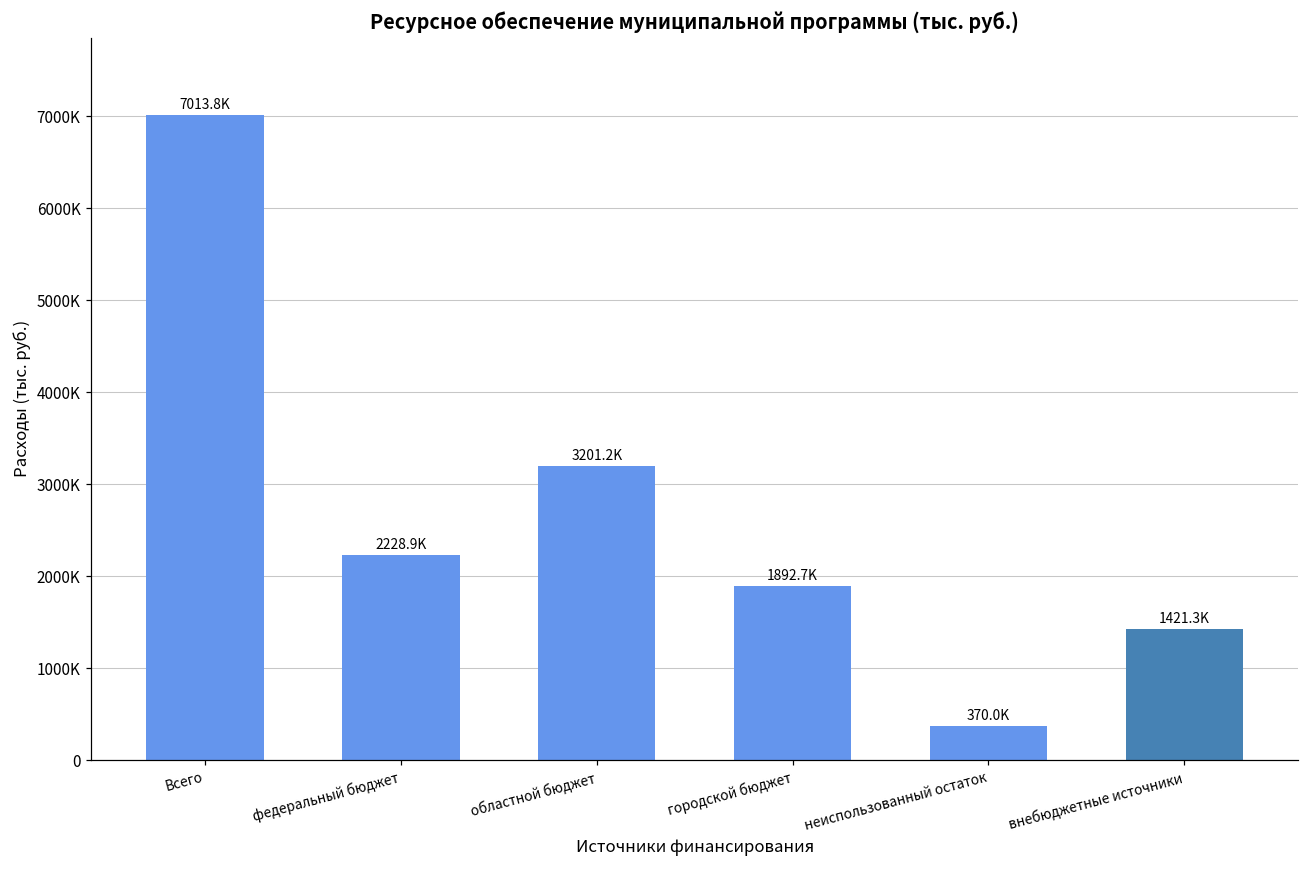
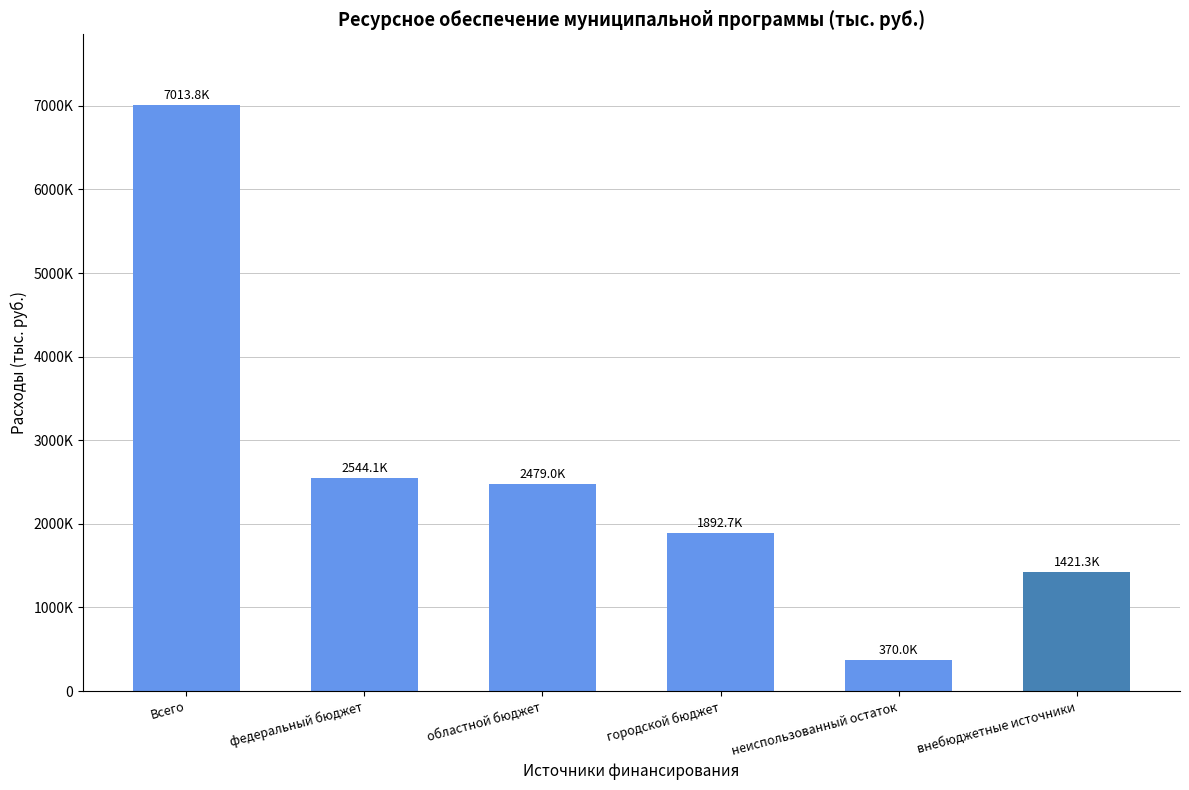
  {
    "Всего": "7013.8K",
-   "федеральный бюджет": "2228.9K",
-   "областной бюджет": "3201.2K",
+   "федеральный бюджет": "2544.1K",
+   "областной бюджет": "2479.0K",
    "городской бюджет": "1892.7K",
    "неиспользованный остаток": "370.0K",
    "внебюджетные источники": "1421.3K"
  }
